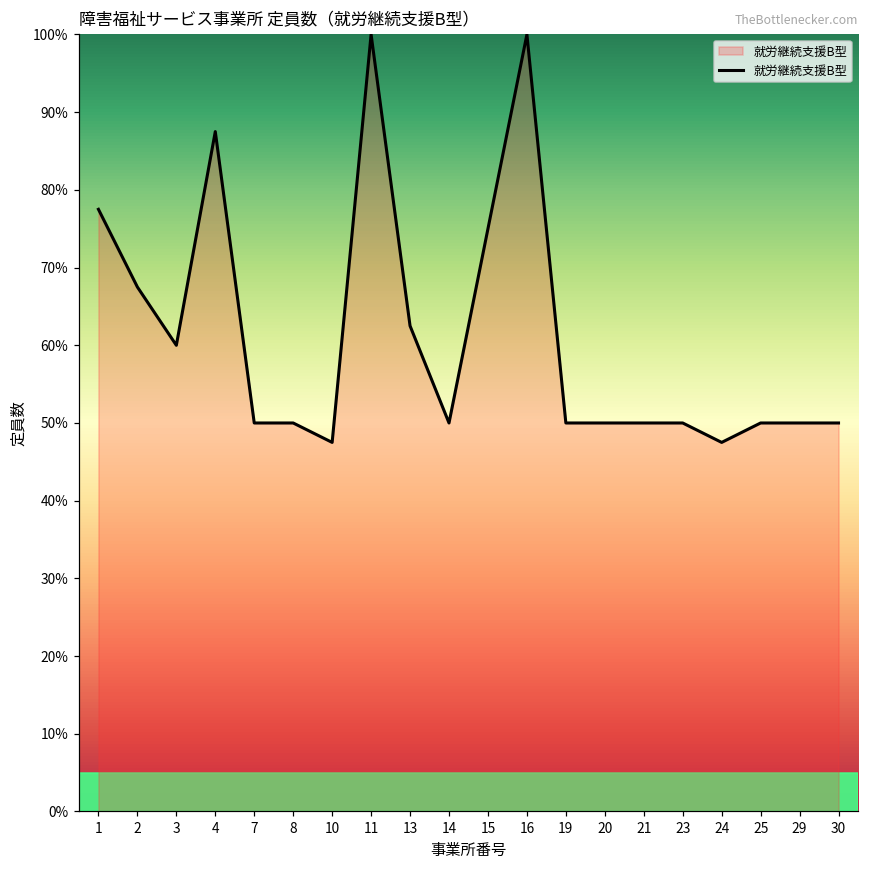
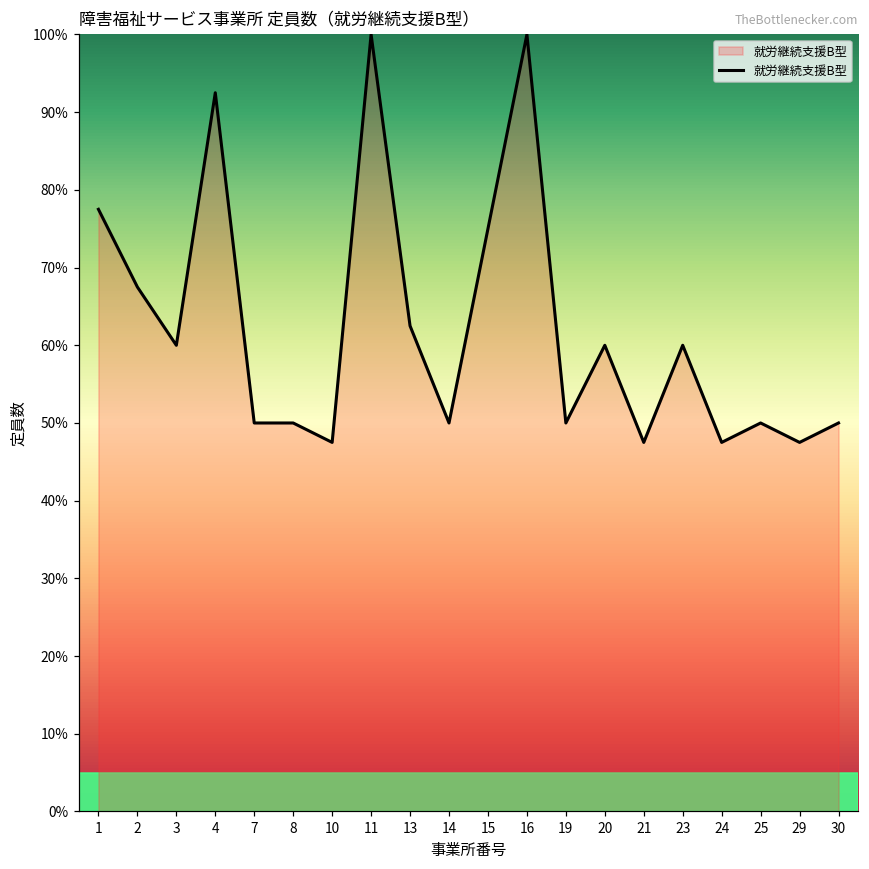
  {
    "1": "78%",
    "2": "68%",
    "3": "60%",
-   "4": "88%",
+   "4": "93%",
    "7": "50%",
    "8": "50%",
    "10": "48%",
    "11": "100%",
    "13": "63%",
    "14": "50%",
    "15": "75%",
    "16": "100%",
    "19": "50%",
-   "20": "50%",
-   "21": "50%",
-   "23": "50%",
+   "20": "60%",
+   "21": "48%",
+   "23": "60%",
    "24": "48%",
    "25": "50%",
-   "29": "50%",
+   "29": "48%",
    "30": "50%"
  }
